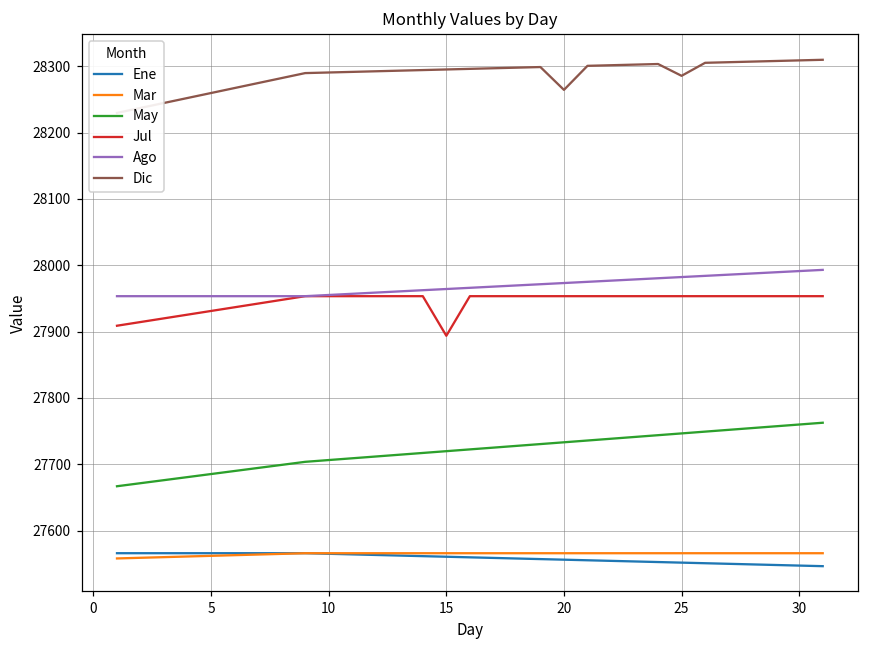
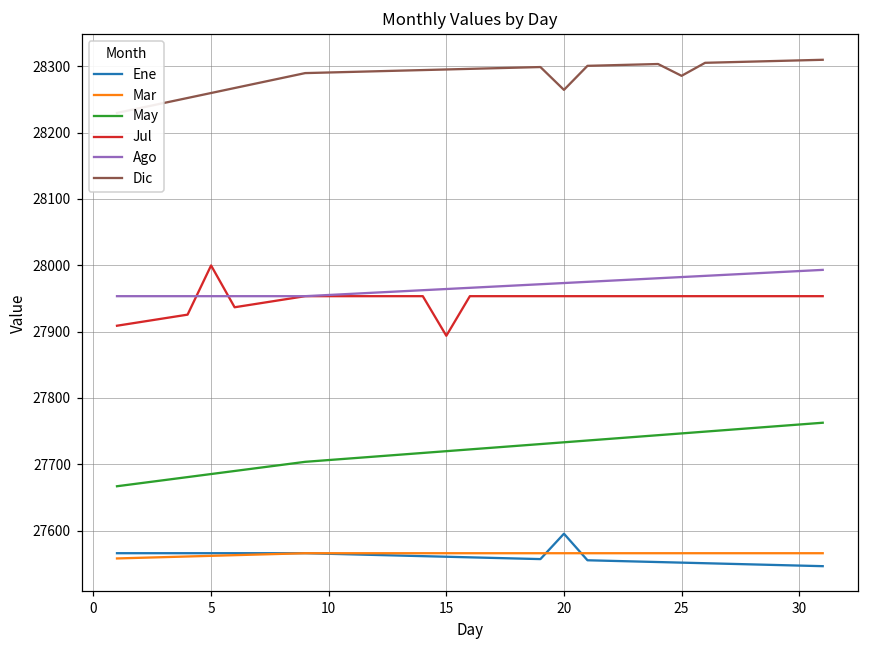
  {
    "Ene": {
      "15": 27560,
-     "20": 27560,
+     "20": 27600,
      "25": 27550,
      "30": 27550
    },
    "Mar": {
      "15": 27570,
      "20": 27570,
      "25": 27570,
      "30": 27570
    },
    "May": {
      "5": 27690,
      "10": 27710,
      "15": 27720,
      "20": 27730,
      "25": 27750,
      "30": 27760
    },
    "Jul": {
-     "5": 27930,
+     "5": 28000,
      "15": 27890,
      "20": 27950,
      "25": 27950,
      "30": 27950
    },
    "Ago": {
      "5": 27950,
      "15": 27960,
      "20": 27970,
      "25": 27980,
      "30": 27990
    },
    "Dic": {
      "5": 28260,
      "10": 28290,
      "15": 28300,
      "20": 28260,
      "25": 28290,
      "30": 28310
    }
  }
